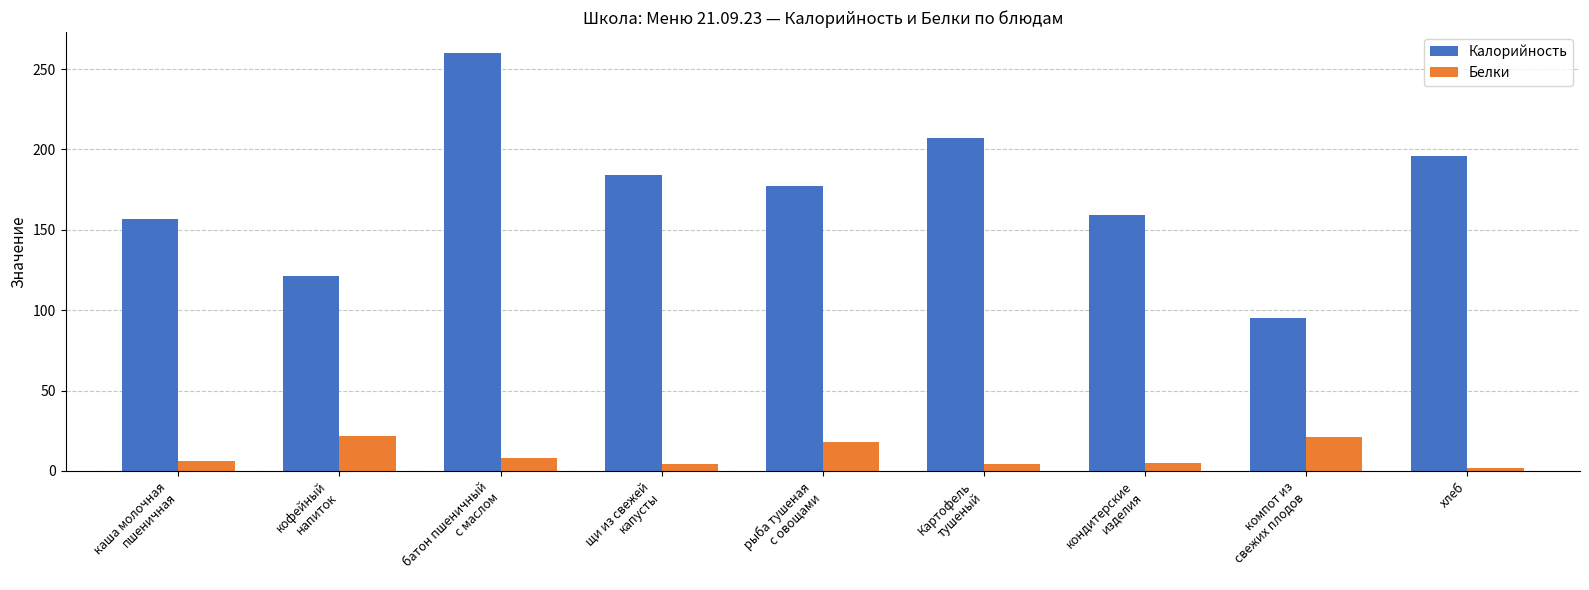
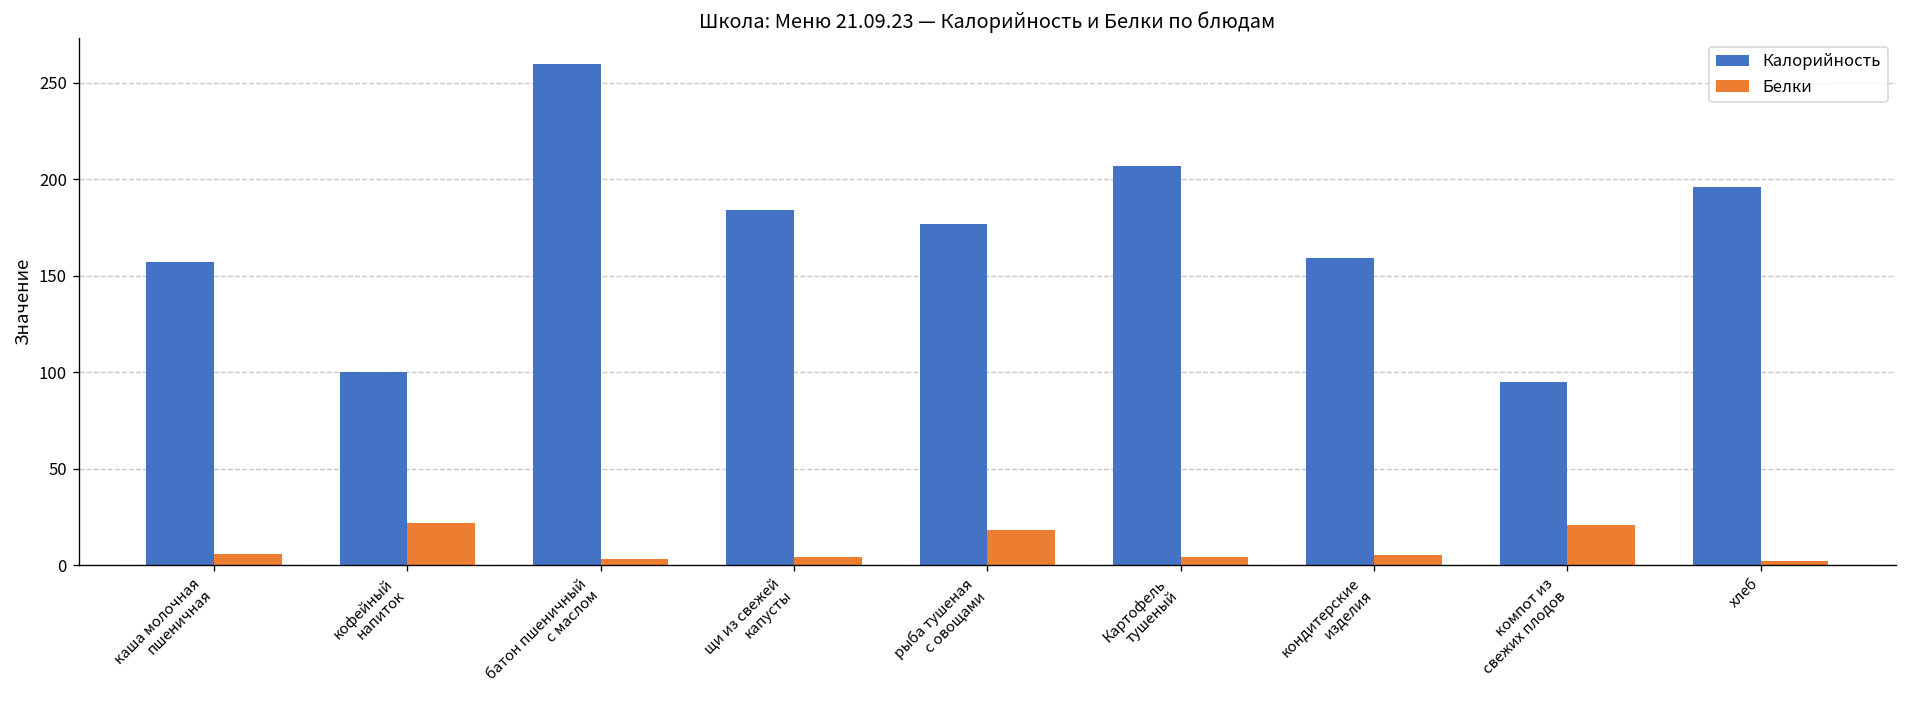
  {
    "Калорийность": {
      "каша молочная пшеничная": 157,
-     "кофейный напиток": 121,
+     "кофейный напиток": 100,
      "батон пшеничный с маслом": 260,
      "щи из свежей капусты": 184,
      "рыба тушеная с овощами": 177,
      "Картофель тушеный": 207,
      "кондитерские изделия": 159,
      "компот из свежих плодов": 95,
      "хлеб": 196
    },
    "Белки": {
      "каша молочная пшеничная": 6,
      "кофейный напиток": 22,
-     "батон пшеничный с маслом": 8,
+     "батон пшеничный с маслом": 3,
      "щи из свежей капусты": 4,
      "рыба тушеная с овощами": 18,
      "Картофель тушеный": 4,
      "кондитерские изделия": 5,
      "компот из свежих плодов": 21,
      "хлеб": 2
    }
  }
